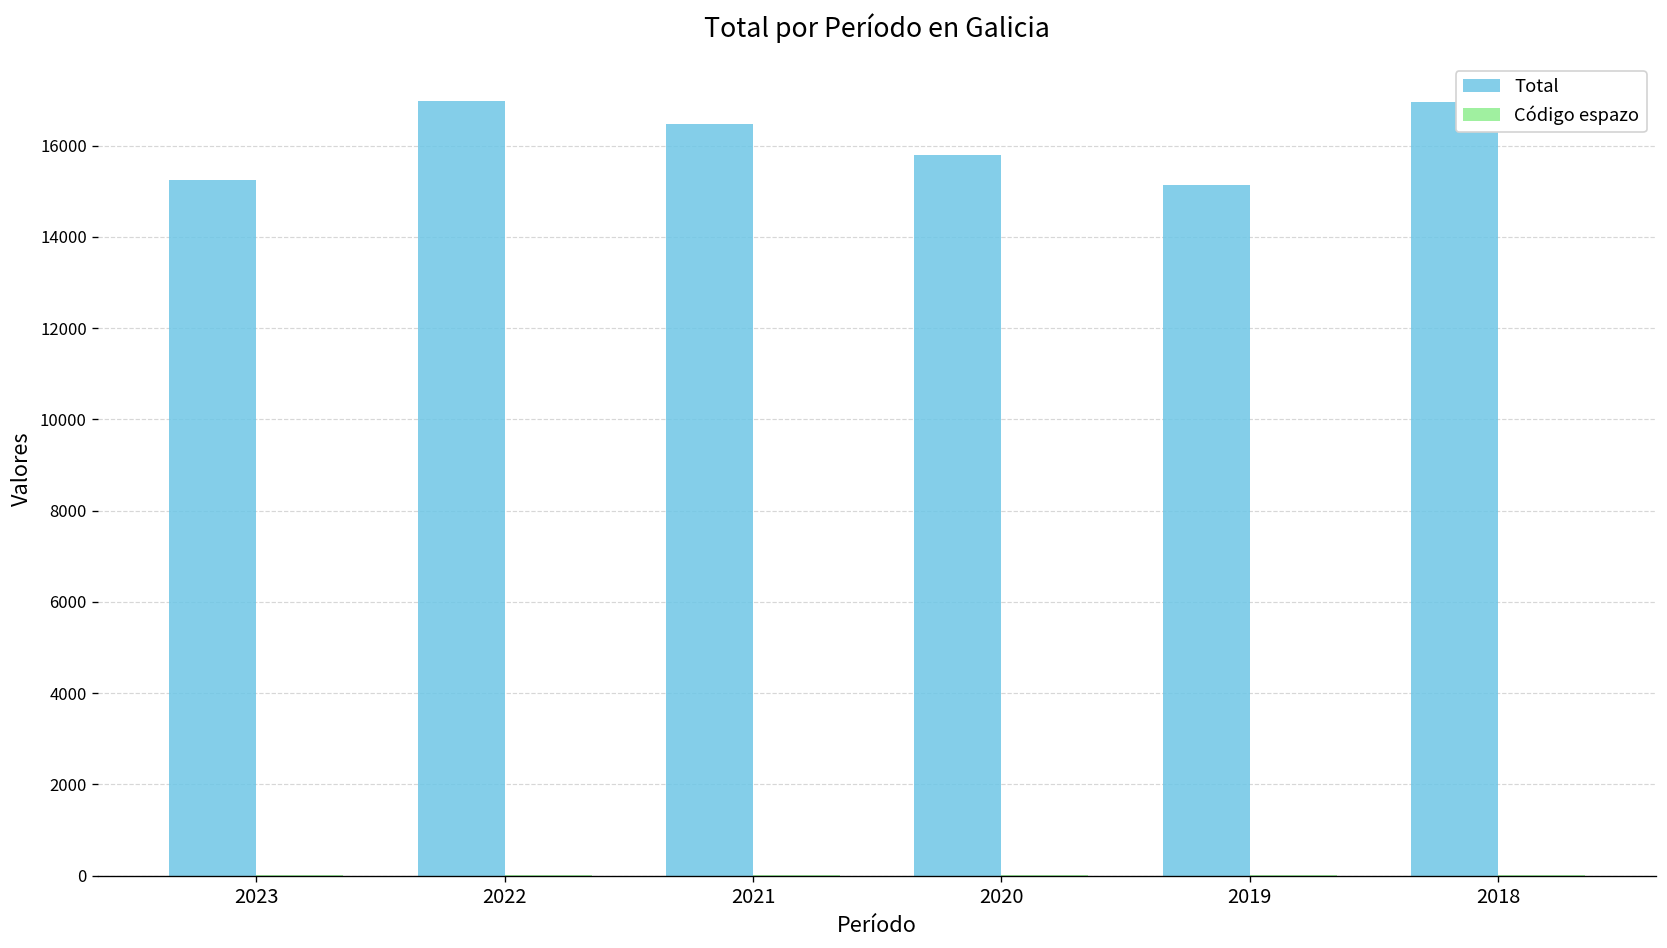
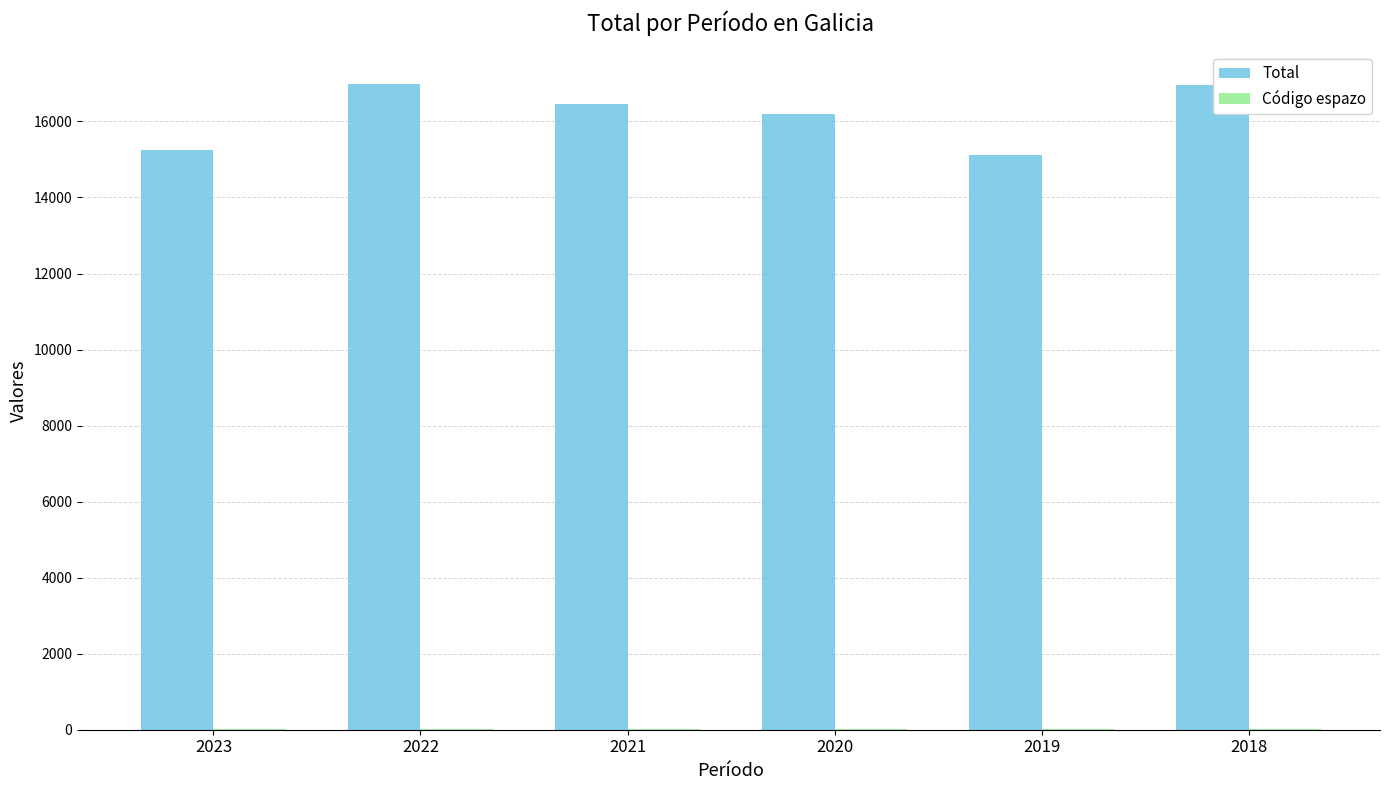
  {
    "Total": {
      "2023": 15300,
      "2022": 17000,
      "2021": 16500,
-     "2020": 15800,
+     "2020": 16200,
      "2019": 15100,
      "2018": 17000
    }
  }
